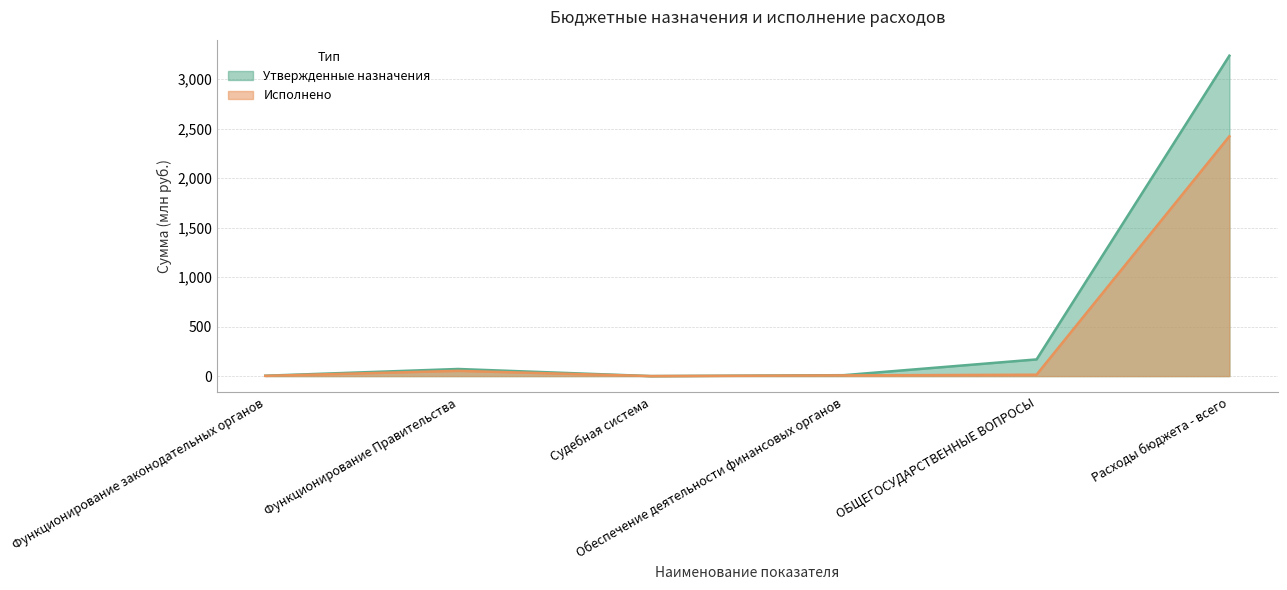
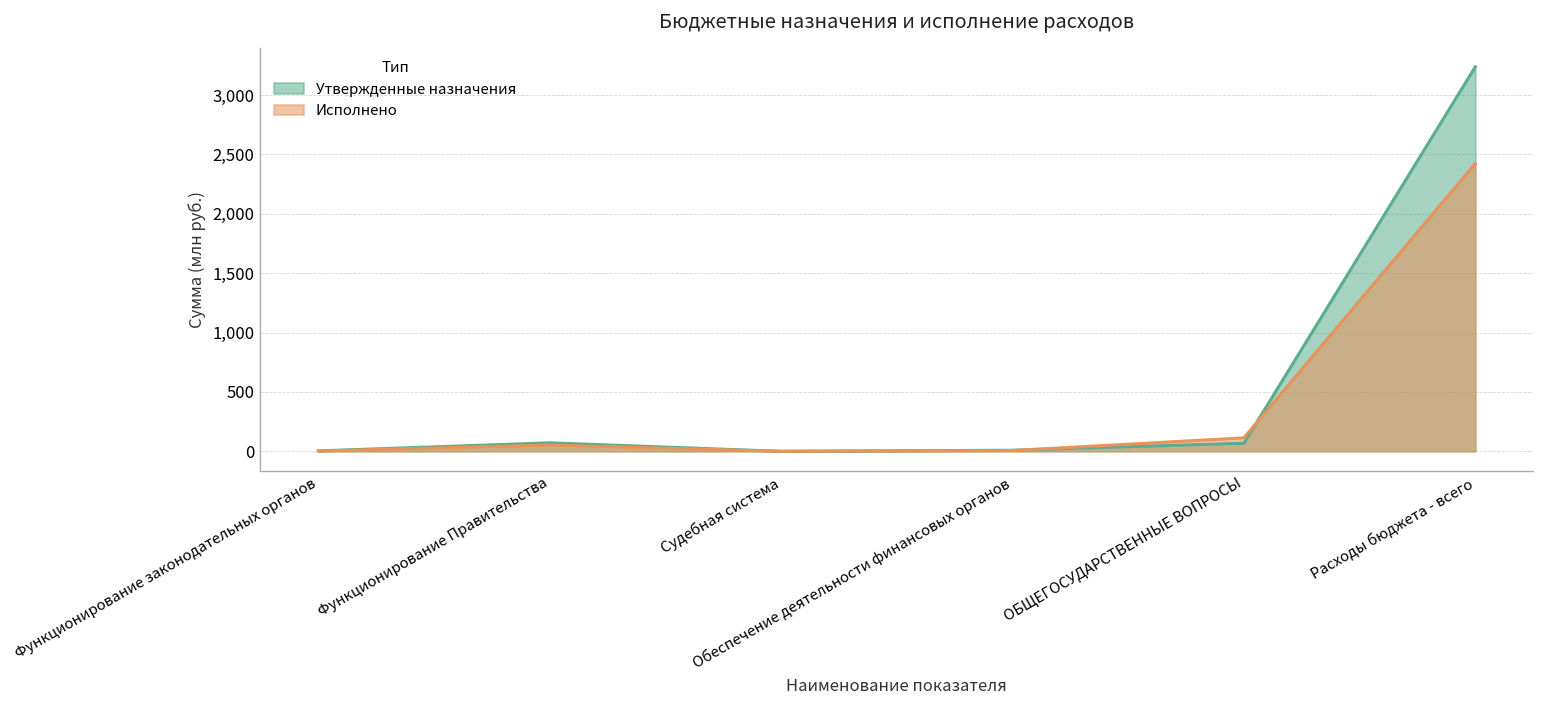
  {
    "Утвержденные назначения": {
-     "ОБЩЕГОСУДАРСТВЕННЫЕ ВОПРОСЫ": "200",
+     "ОБЩЕГОСУДАРСТВЕННЫЕ ВОПРОСЫ": "100",
      "Расходы бюджета - всего": "3,200"
    },
    "Исполнено": {
-     "ОБЩЕГОСУДАРСТВЕННЫЕ ВОПРОСЫ": "0",
+     "ОБЩЕГОСУДАРСТВЕННЫЕ ВОПРОСЫ": "100",
      "Расходы бюджета - всего": "2,400"
    }
  }
